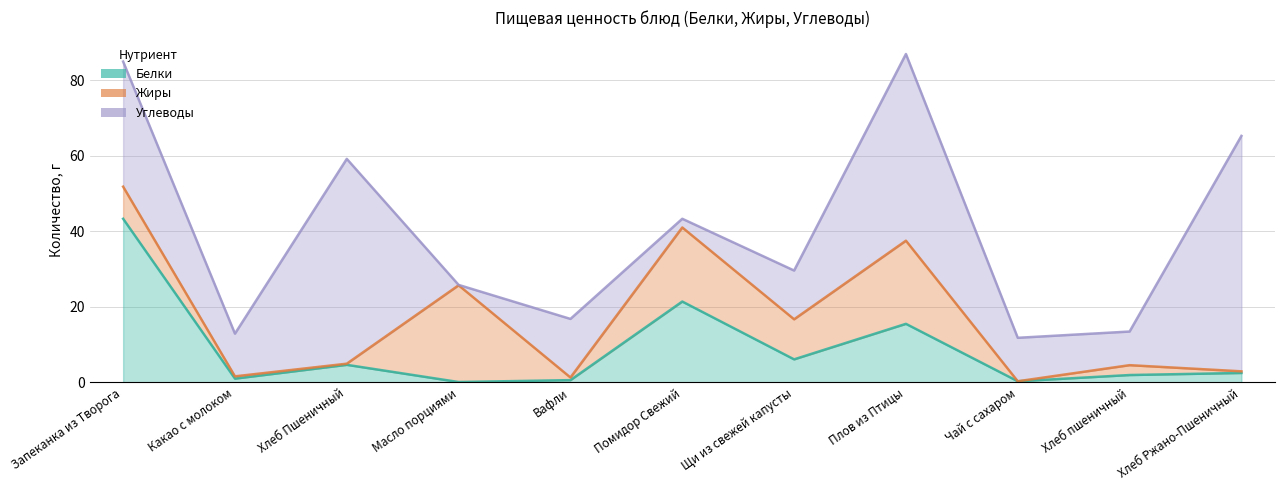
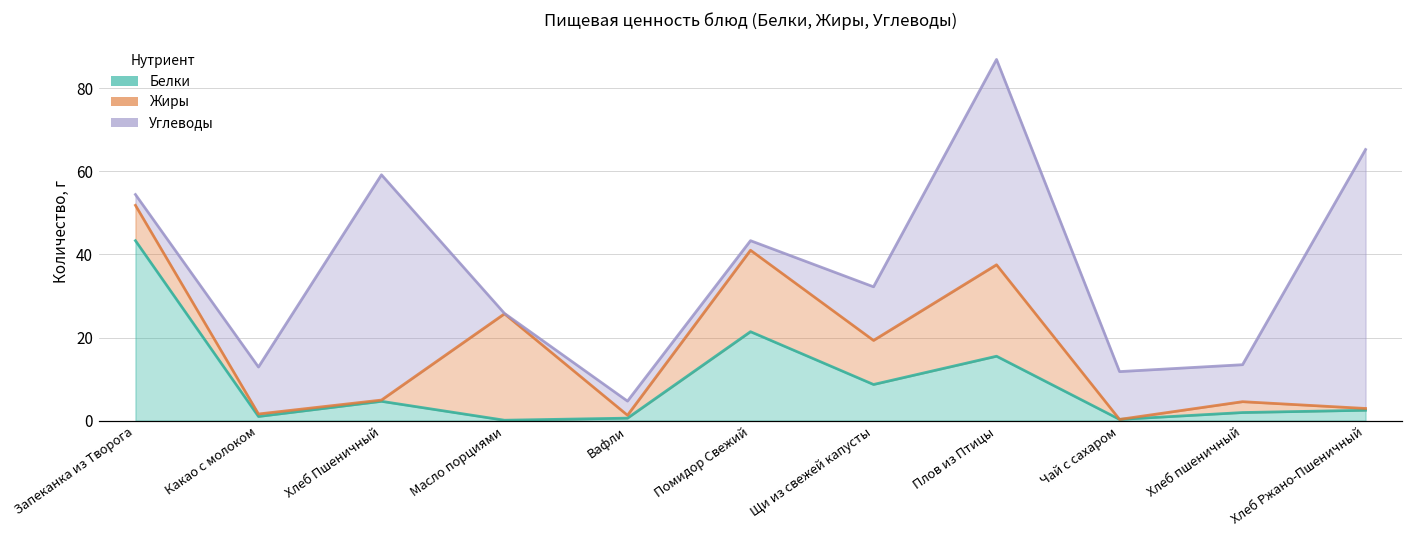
  {
    "Белки": {
      "Запеканка из Творога": 43,
      "Масло порциями": 0,
      "Вафли": 1,
      "Помидор Свежий": 21,
-     "Щи из свежей капусты": 6,
+     "Щи из свежей капусты": 9,
      "Плов из Птицы": 16,
      "Хлеб пшеничный": 2
    },
    "Жиры": {
      "Запеканка из Творога": 9,
      "Вафли": 1,
      "Помидор Свежий": 20,
      "Щи из свежей капусты": 11,
      "Плов из Птицы": 22,
      "Хлеб пшеничный": 3
    },
    "Углеводы": {
-     "Запеканка из Творога": 33,
+     "Запеканка из Творога": 3,
      "Какао с молоком": 11,
      "Хлеб Пшеничный": 54,
-     "Вафли": 16,
+     "Вафли": 3,
      "Помидор Свежий": 2,
      "Щи из свежей капусты": 13,
      "Плов из Птицы": 49,
      "Чай с сахаром": 12,
      "Хлеб пшеничный": 9,
      "Хлеб Ржано-Пшеничный": 62
    }
  }
